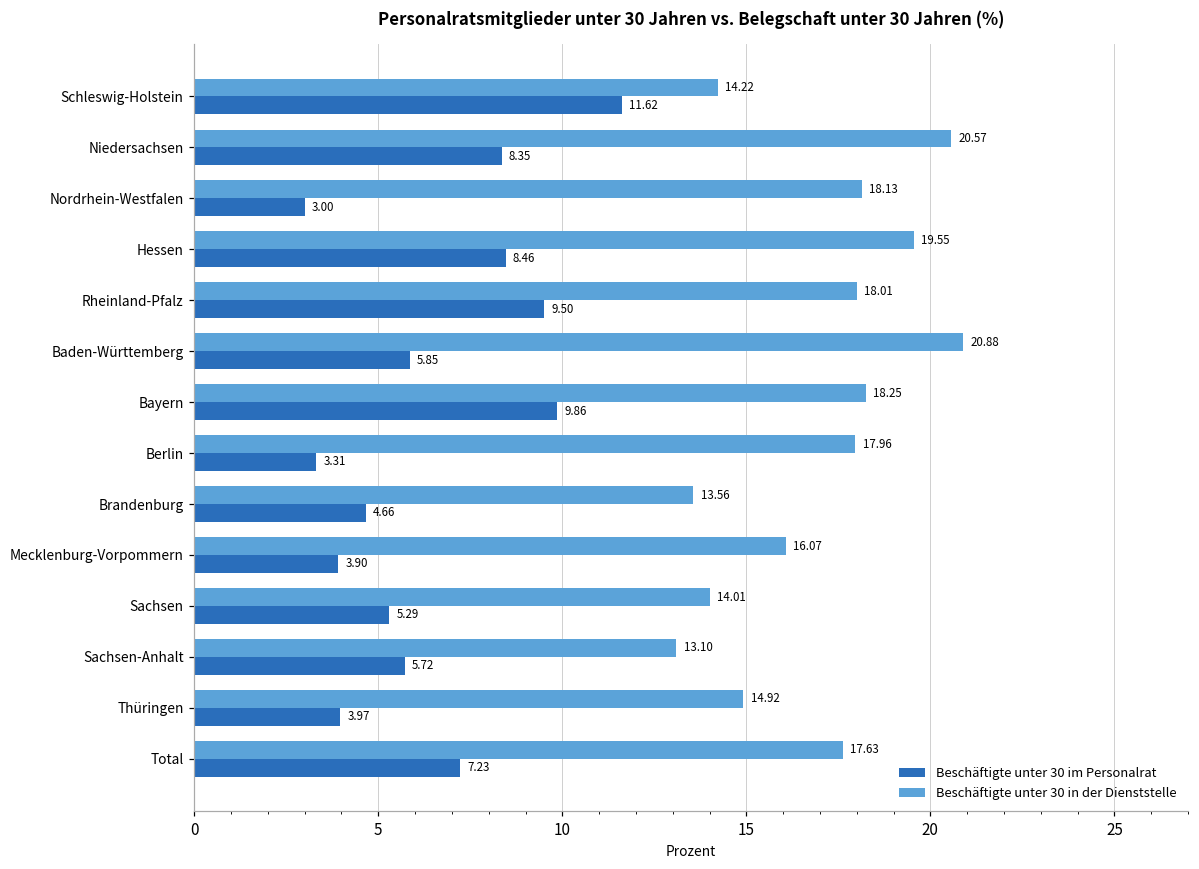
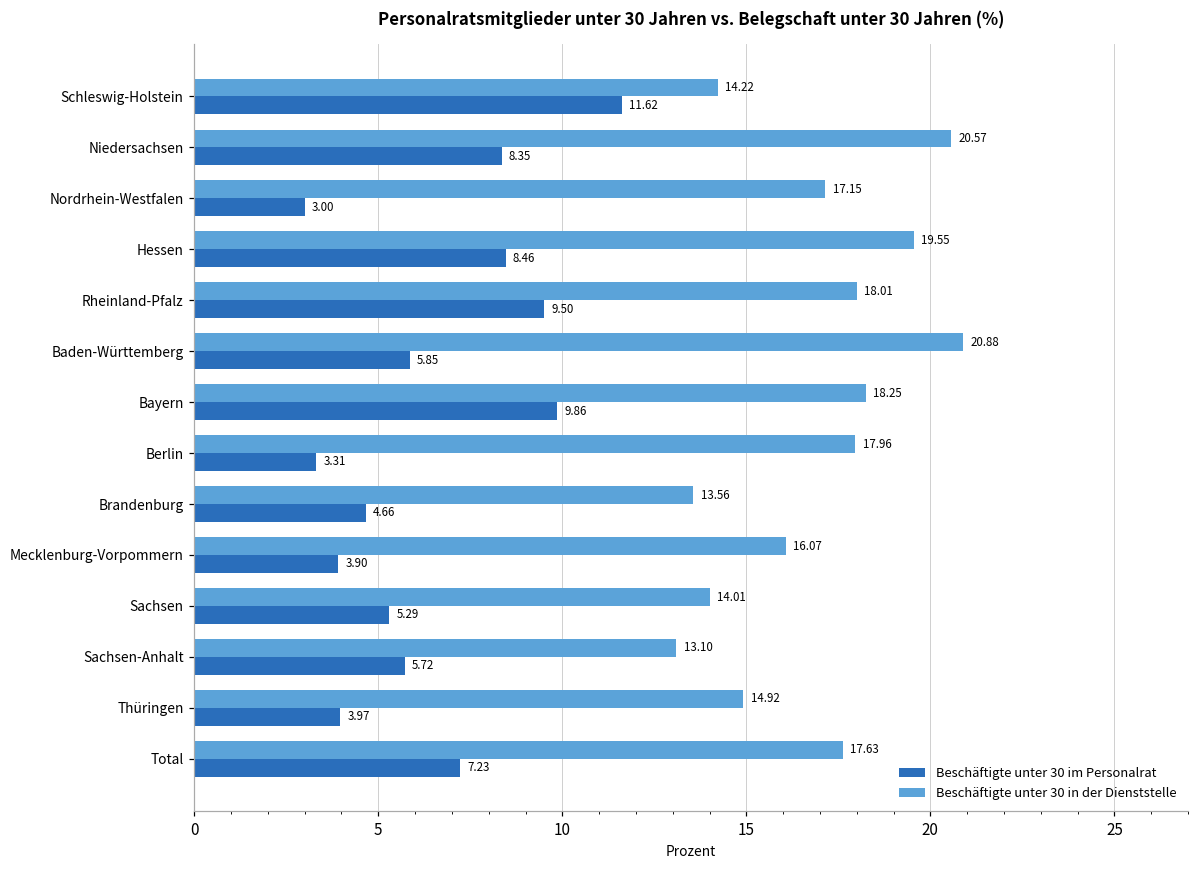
  {
    "Beschäftigte unter 30 im Personalrat": {
      "Schleswig-Holstein": 11.62,
      "Niedersachsen": 8.35,
      "Nordrhein-Westfalen": 3.00,
      "Hessen": 8.46,
      "Rheinland-Pfalz": 9.50,
      "Baden-Württemberg": 5.85,
      "Bayern": 9.86,
      "Berlin": 3.31,
      "Brandenburg": 4.66,
      "Mecklenburg-Vorpommern": 3.90,
      "Sachsen": 5.29,
      "Sachsen-Anhalt": 5.72,
      "Thüringen": 3.97,
      "Total": 7.23
    },
    "Beschäftigte unter 30 in der Dienststelle": {
      "Schleswig-Holstein": 14.22,
      "Niedersachsen": 20.57,
-     "Nordrhein-Westfalen": 18.13,
+     "Nordrhein-Westfalen": 17.15,
      "Hessen": 19.55,
      "Rheinland-Pfalz": 18.01,
      "Baden-Württemberg": 20.88,
      "Bayern": 18.25,
      "Berlin": 17.96,
      "Brandenburg": 13.56,
      "Mecklenburg-Vorpommern": 16.07,
      "Sachsen": 14.01,
      "Sachsen-Anhalt": 13.10,
      "Thüringen": 14.92,
      "Total": 17.63
    }
  }
